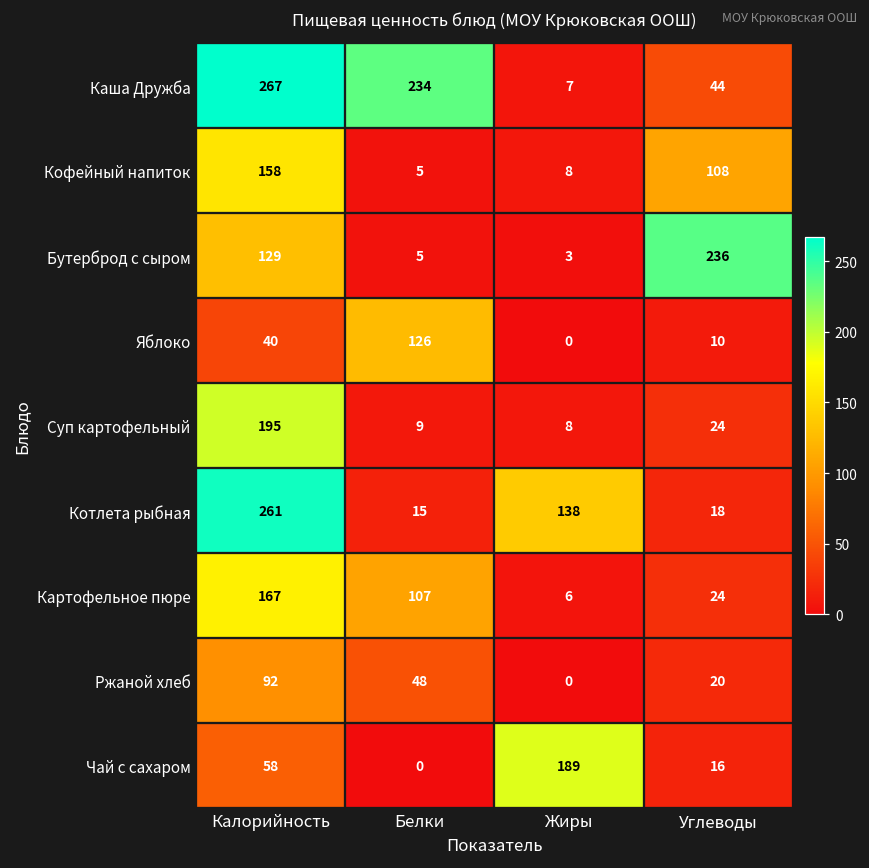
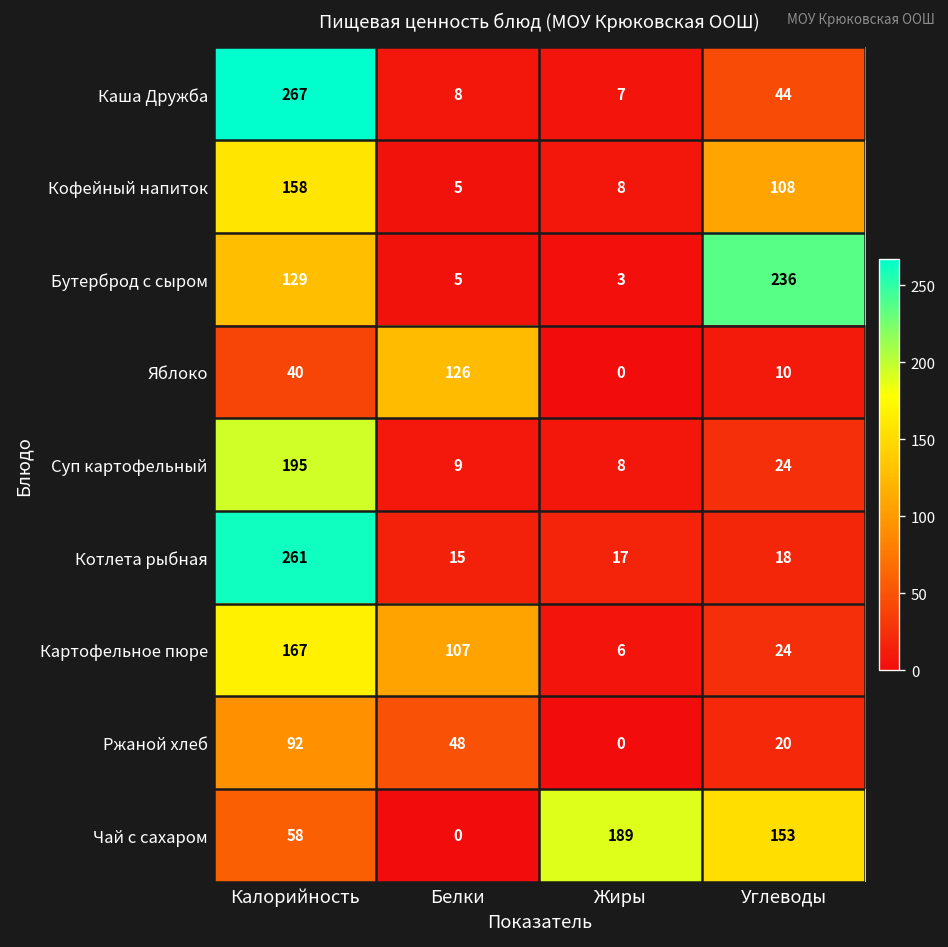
  {
    "Каша Дружба": {
      "Калорийность": 267,
-     "Белки": 234,
+     "Белки": 8,
      "Жиры": 7,
      "Углеводы": 44
    },
    "Кофейный напиток": {
      "Калорийность": 158,
      "Белки": 5,
      "Жиры": 8,
      "Углеводы": 108
    },
    "Бутерброд с сыром": {
      "Калорийность": 129,
      "Белки": 5,
      "Жиры": 3,
      "Углеводы": 236
    },
    "Яблоко": {
      "Калорийность": 40,
      "Белки": 126,
      "Жиры": 0,
      "Углеводы": 10
    },
    "Суп картофельный": {
      "Калорийность": 195,
      "Белки": 9,
      "Жиры": 8,
      "Углеводы": 24
    },
    "Котлета рыбная": {
      "Калорийность": 261,
      "Белки": 15,
-     "Жиры": 138,
+     "Жиры": 17,
      "Углеводы": 18
    },
    "Картофельное пюре": {
      "Калорийность": 167,
      "Белки": 107,
      "Жиры": 6,
      "Углеводы": 24
    },
    "Ржаной хлеб": {
      "Калорийность": 92,
      "Белки": 48,
      "Жиры": 0,
      "Углеводы": 20
    },
    "Чай с сахаром": {
      "Калорийность": 58,
      "Белки": 0,
      "Жиры": 189,
-     "Углеводы": 16
+     "Углеводы": 153
    }
  }
